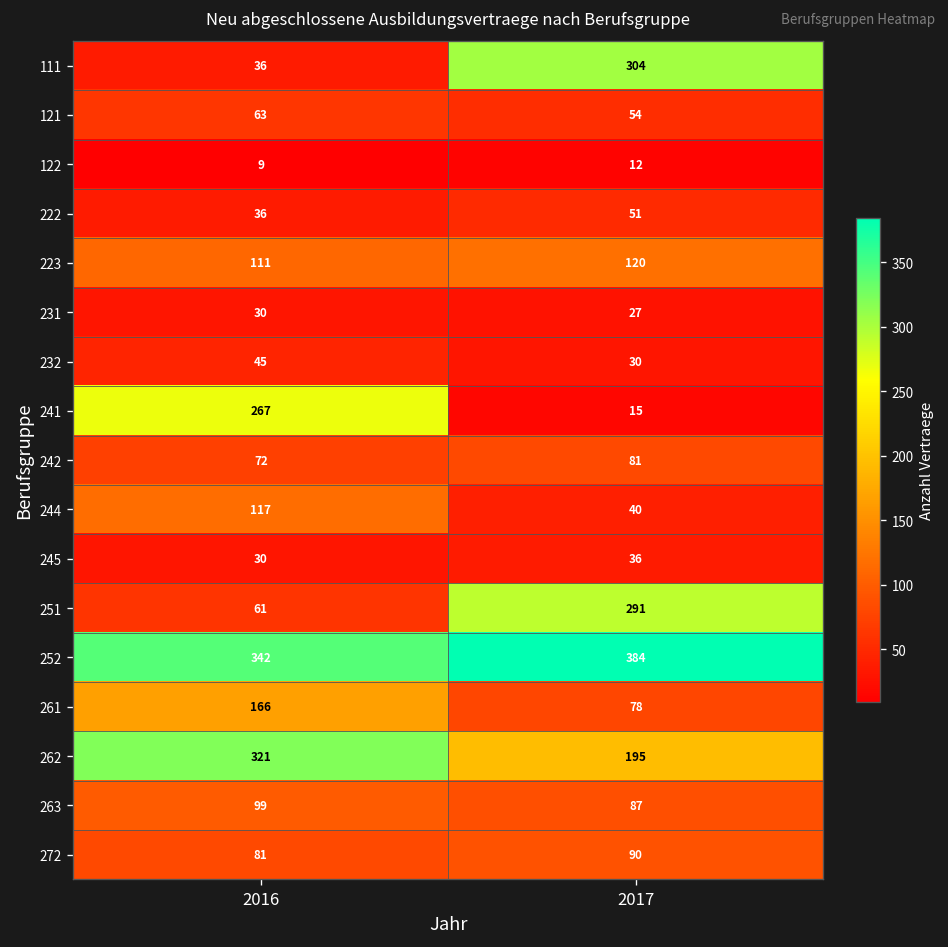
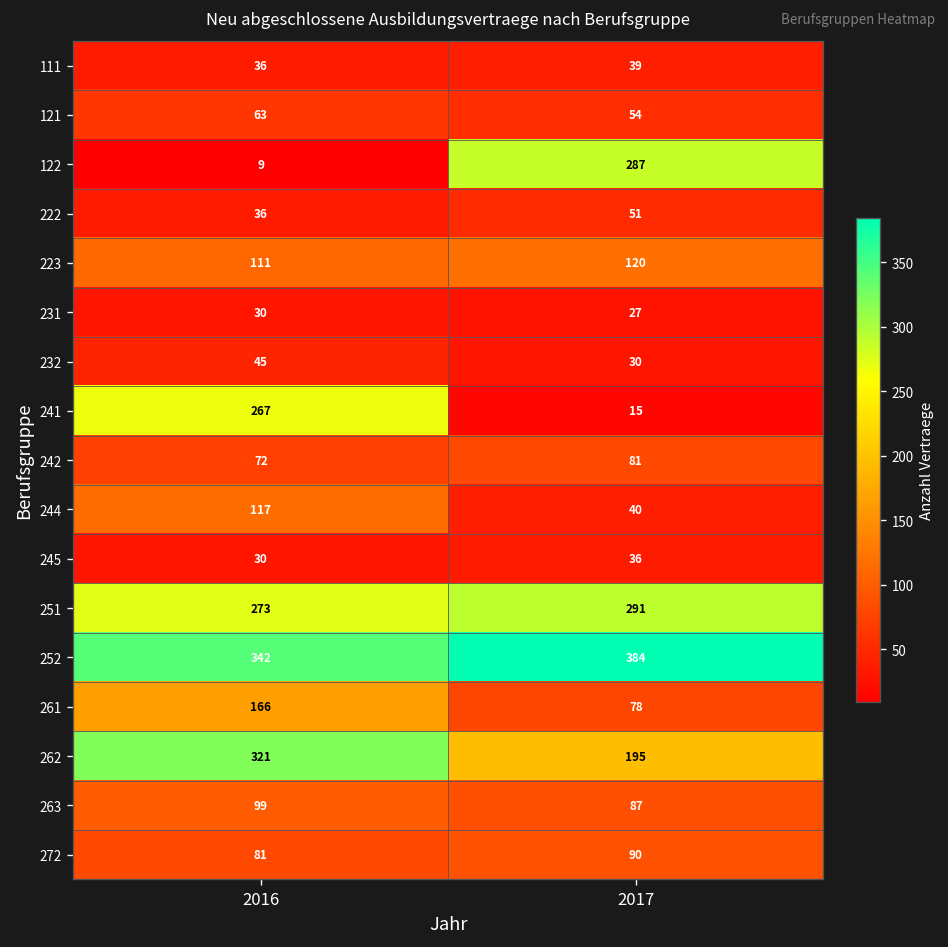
  {
    "111": {
      "2016": 36,
-     "2017": 304
+     "2017": 39
    },
    "121": {
      "2016": 63,
      "2017": 54
    },
    "122": {
      "2016": 9,
-     "2017": 12
+     "2017": 287
    },
    "222": {
      "2016": 36,
      "2017": 51
    },
    "223": {
      "2016": 111,
      "2017": 120
    },
    "231": {
      "2016": 30,
      "2017": 27
    },
    "232": {
      "2016": 45,
      "2017": 30
    },
    "241": {
      "2016": 267,
      "2017": 15
    },
    "242": {
      "2016": 72,
      "2017": 81
    },
    "244": {
      "2016": 117,
      "2017": 40
    },
    "245": {
      "2016": 30,
      "2017": 36
    },
    "251": {
-     "2016": 61,
+     "2016": 273,
      "2017": 291
    },
    "252": {
      "2016": 342,
      "2017": 384
    },
    "261": {
      "2016": 166,
      "2017": 78
    },
    "262": {
      "2016": 321,
      "2017": 195
    },
    "263": {
      "2016": 99,
      "2017": 87
    },
    "272": {
      "2016": 81,
      "2017": 90
    }
  }
